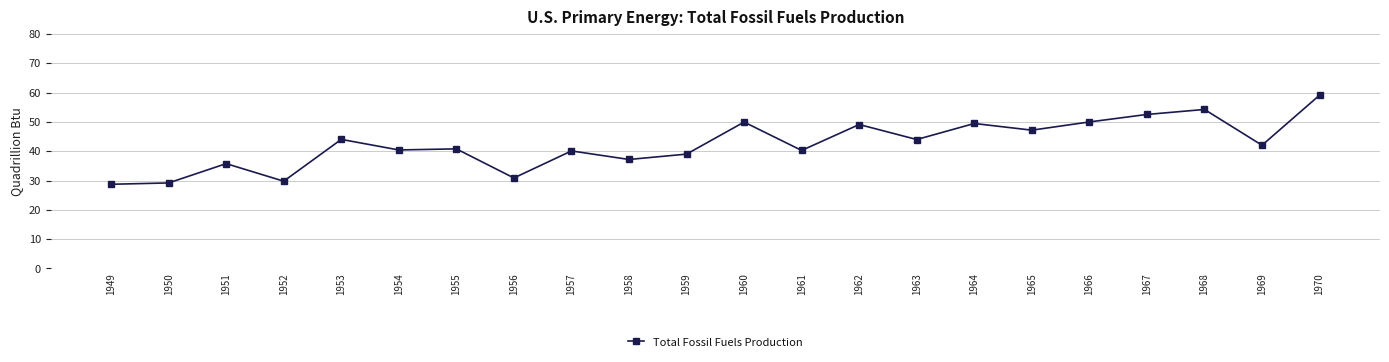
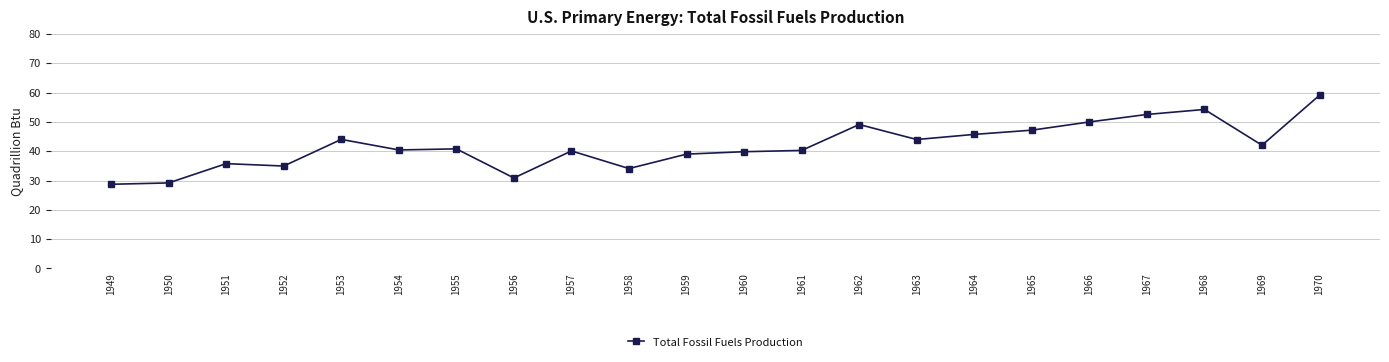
  {
    "1949": 29,
    "1950": 29,
    "1951": 36,
-   "1952": 30,
+   "1952": 35,
    "1953": 44,
    "1954": 40,
    "1955": 41,
    "1956": 31,
    "1957": 40,
-   "1958": 37,
+   "1958": 34,
    "1959": 39,
-   "1960": 50,
+   "1960": 40,
    "1961": 40,
    "1962": 49,
    "1963": 44,
-   "1964": 49,
+   "1964": 46,
    "1965": 47,
    "1966": 50,
    "1967": 53,
    "1968": 54,
    "1969": 42,
    "1970": 59
  }
